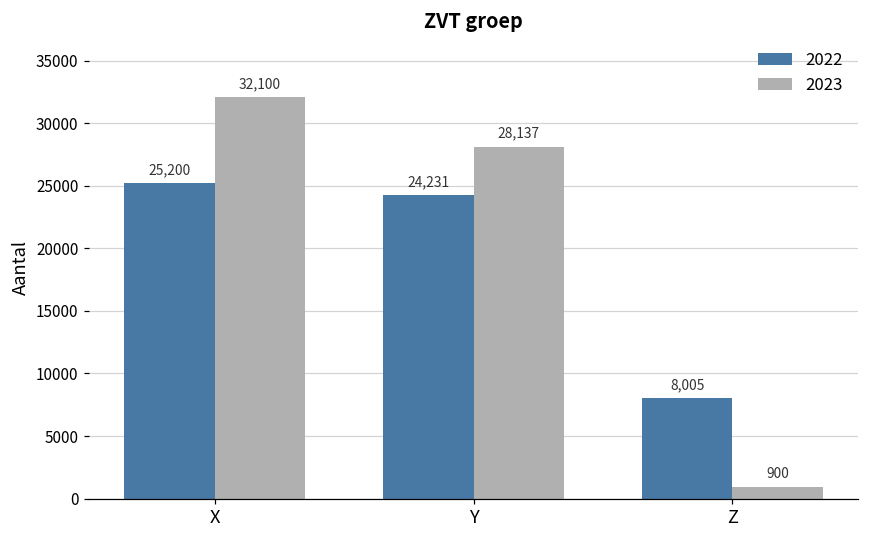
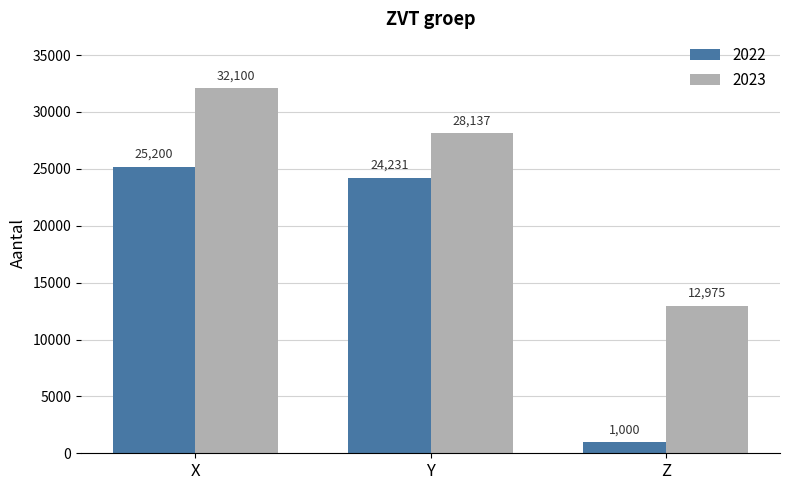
  {
    "2022": {
      "X": "25,200",
      "Y": "24,231",
-     "Z": "8,005"
+     "Z": "1,000"
    },
    "2023": {
      "X": "32,100",
      "Y": "28,137",
-     "Z": "900"
+     "Z": "12,975"
    }
  }
